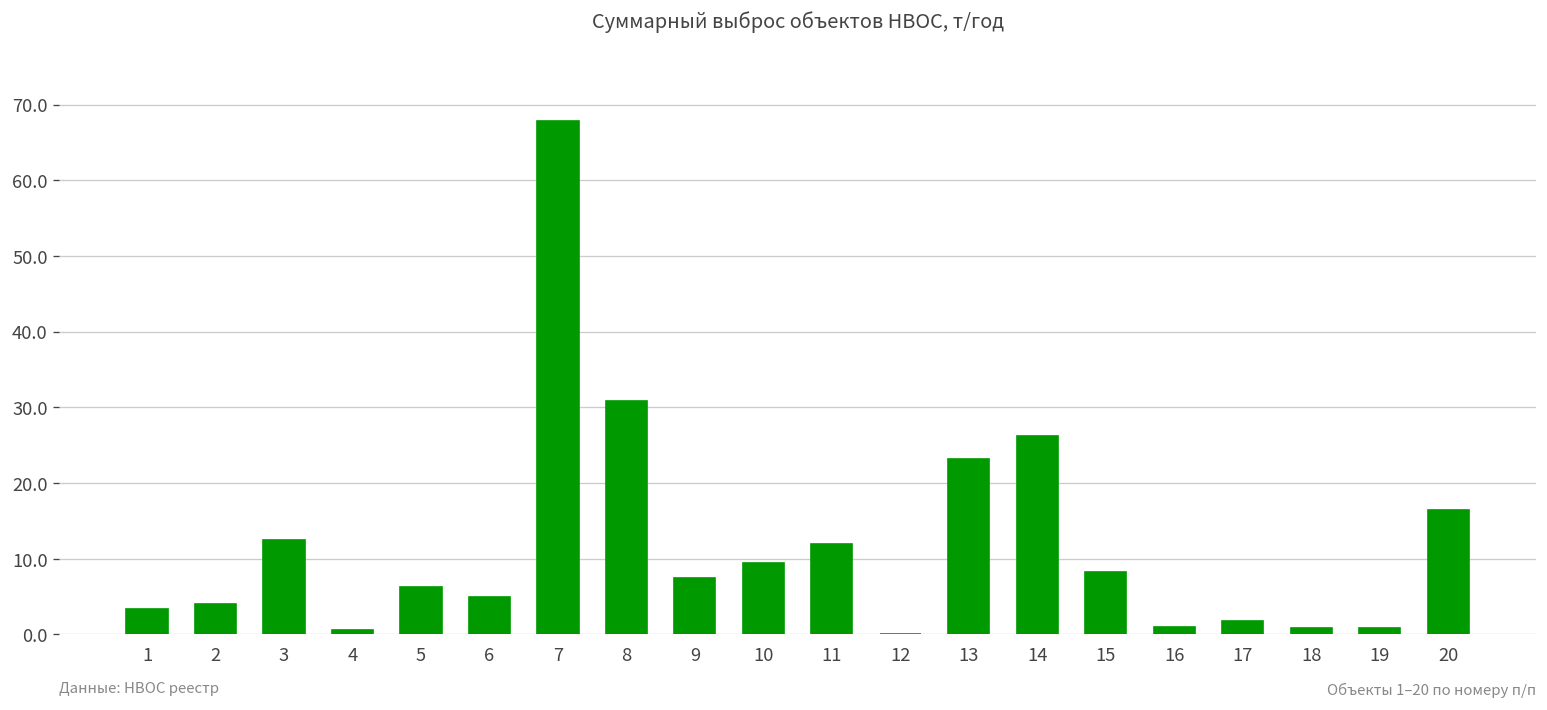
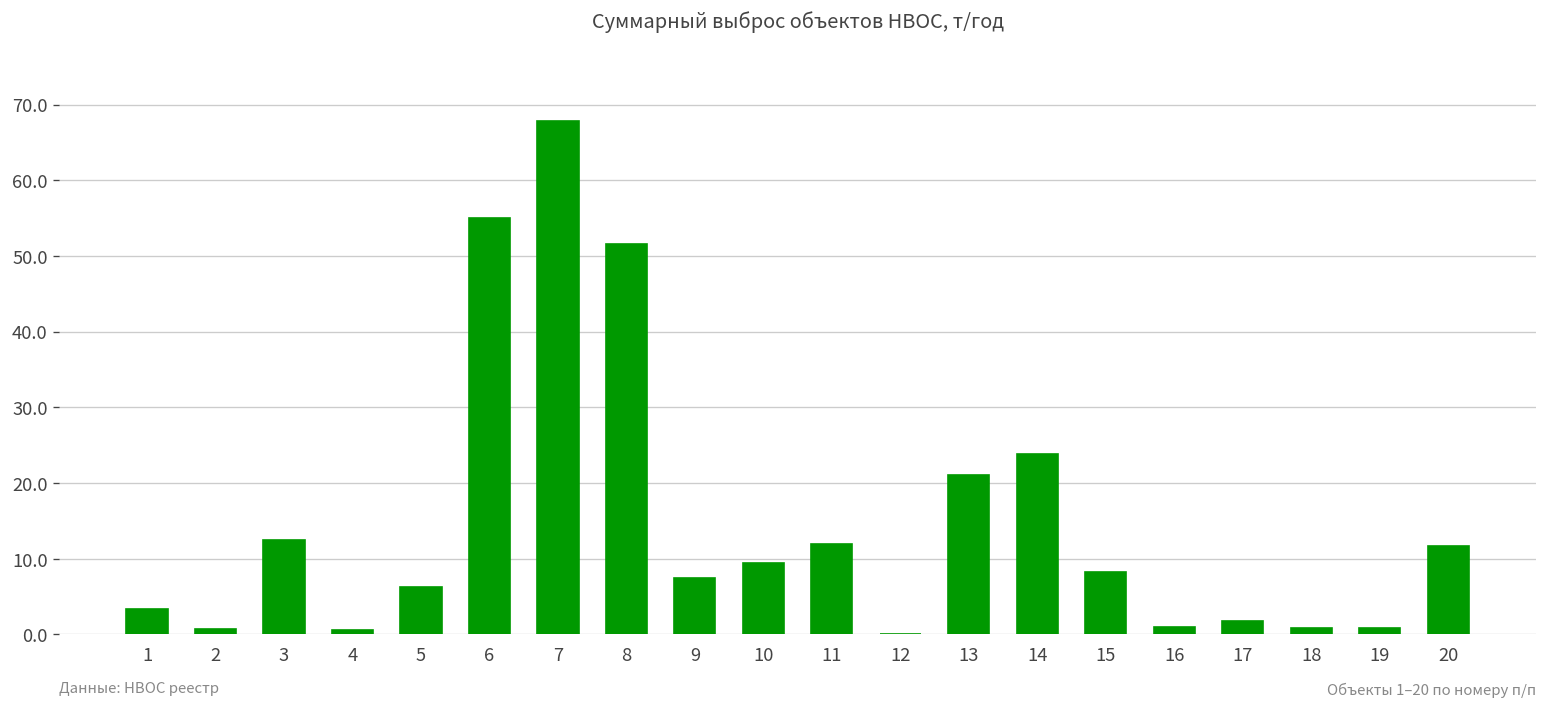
  {
    "1": 3,
-   "2": 4,
+   "2": 1,
    "3": 12,
    "4": 1,
    "5": 6,
-   "6": 5,
+   "6": 55,
    "7": 68,
-   "8": 31,
+   "8": 52,
    "9": 7,
    "10": 9,
    "11": 12,
-   "13": 23,
-   "14": 26,
+   "13": 21,
+   "14": 24,
    "15": 8,
    "16": 1,
    "17": 2,
    "18": 1,
    "19": 1,
-   "20": 16
+   "20": 12
  }
